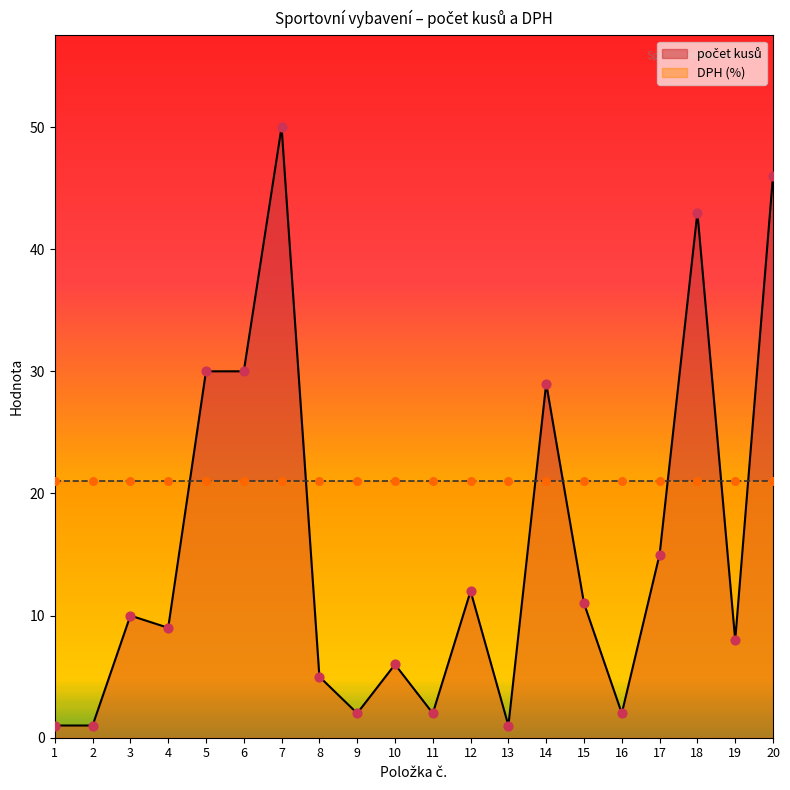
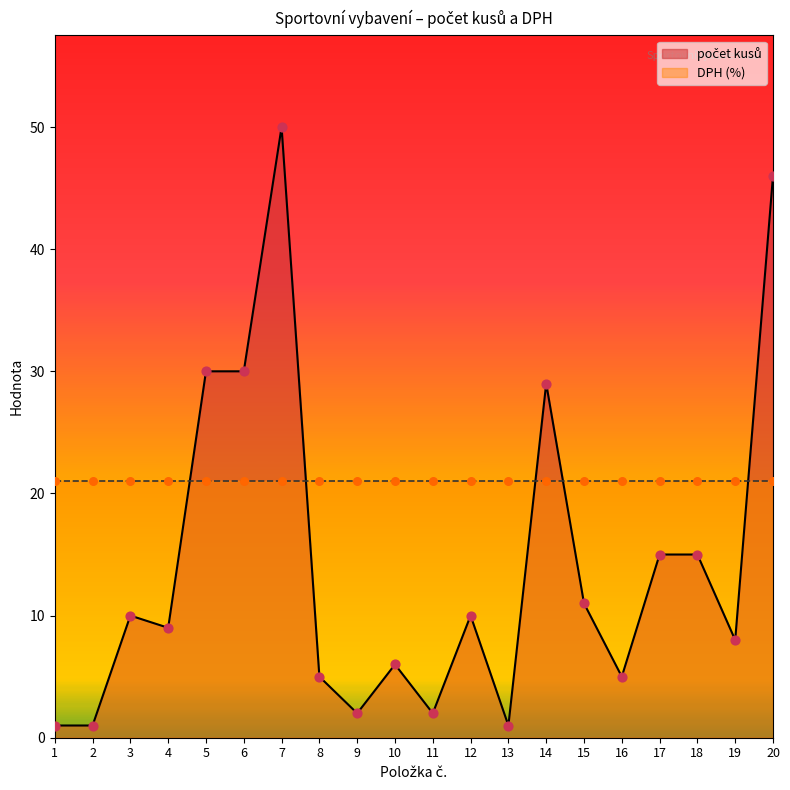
  {
    "počet kusů": {
      "1": 1,
      "2": 1,
      "3": 10,
      "4": 9,
      "5": 30,
      "6": 30,
      "7": 50,
      "8": 5,
      "9": 2,
      "10": 6,
      "11": 2,
-     "12": 12,
+     "12": 10,
      "13": 1,
      "14": 29,
      "15": 11,
-     "16": 2,
+     "16": 5,
      "17": 15,
-     "18": 43,
+     "18": 15,
      "19": 8,
      "20": 46
    },
    "DPH (%)": {
      "1": 21,
      "2": 21,
      "3": 21,
      "4": 21,
      "5": 21,
      "6": 21,
      "7": 21,
      "8": 21,
      "9": 21,
      "10": 21,
      "11": 21,
      "12": 21,
      "13": 21,
      "14": 21,
      "15": 21,
      "16": 21,
      "17": 21,
      "18": 21,
      "19": 21,
      "20": 21
    }
  }
